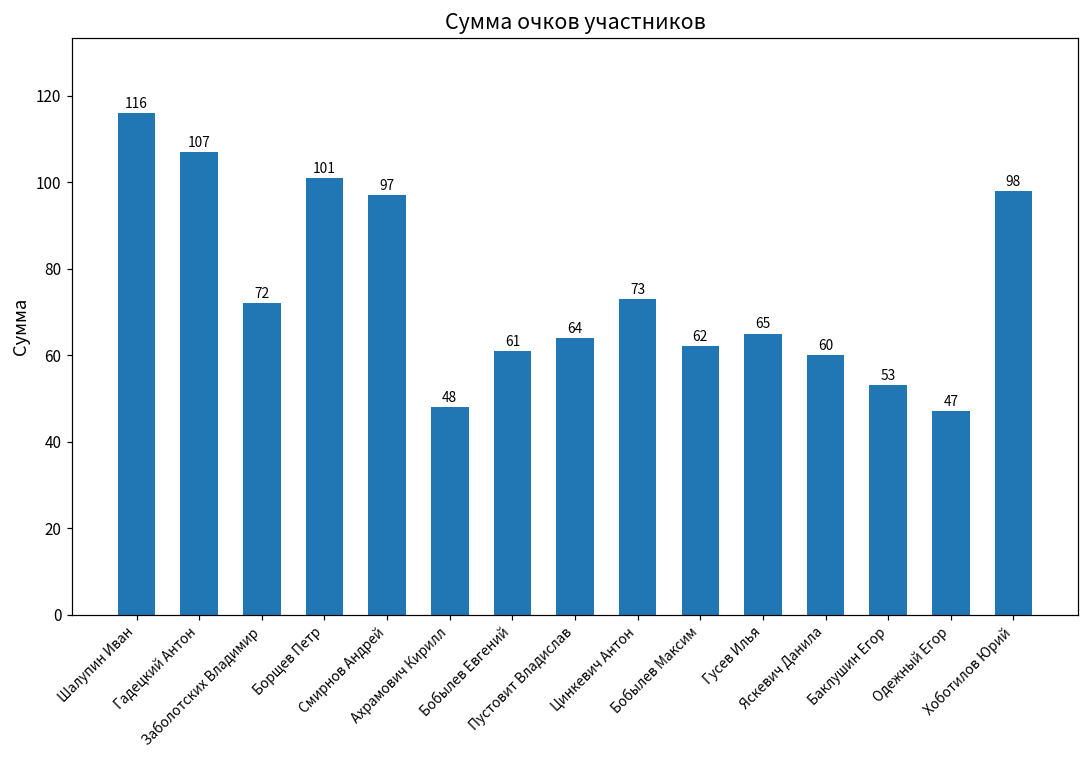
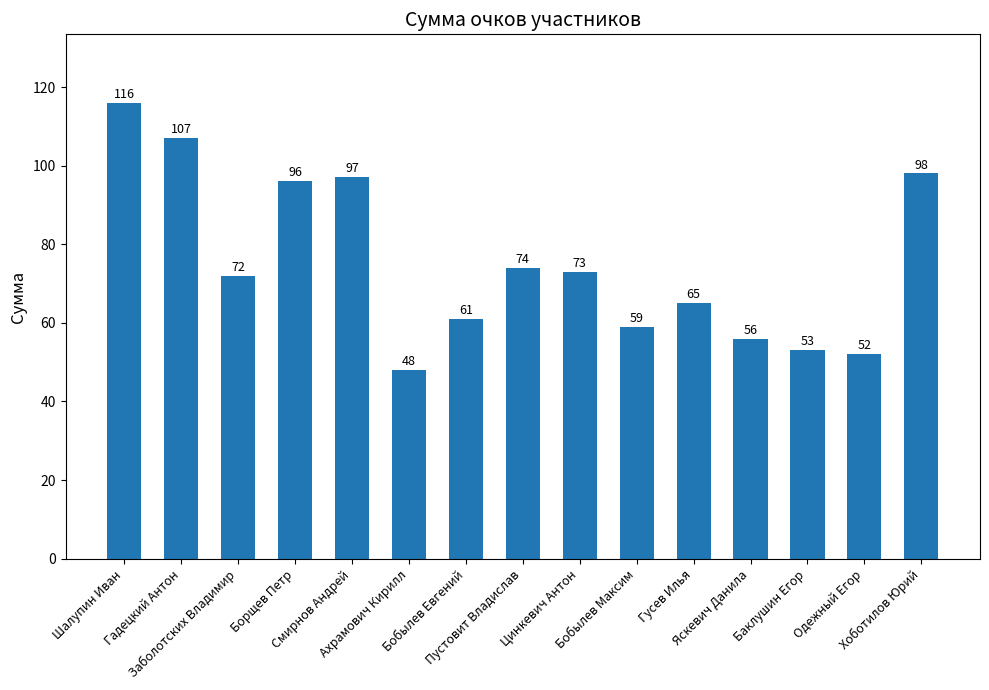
  {
    "Шалупин Иван": 116,
    "Гадецкий Антон": 107,
    "Заболотских Владимир": 72,
-   "Борщев Петр": 101,
+   "Борщев Петр": 96,
    "Смирнов Андрей": 97,
    "Ахрамович Кирилл": 48,
    "Бобылев Евгений": 61,
-   "Пустовит Владислав": 64,
+   "Пустовит Владислав": 74,
    "Цинкевич Антон": 73,
-   "Бобылев Максим": 62,
+   "Бобылев Максим": 59,
    "Гусев Илья": 65,
-   "Яскевич Данила": 60,
+   "Яскевич Данила": 56,
    "Баклушин Егор": 53,
-   "Одежный Егор": 47,
+   "Одежный Егор": 52,
    "Хоботилов Юрий": 98
  }
